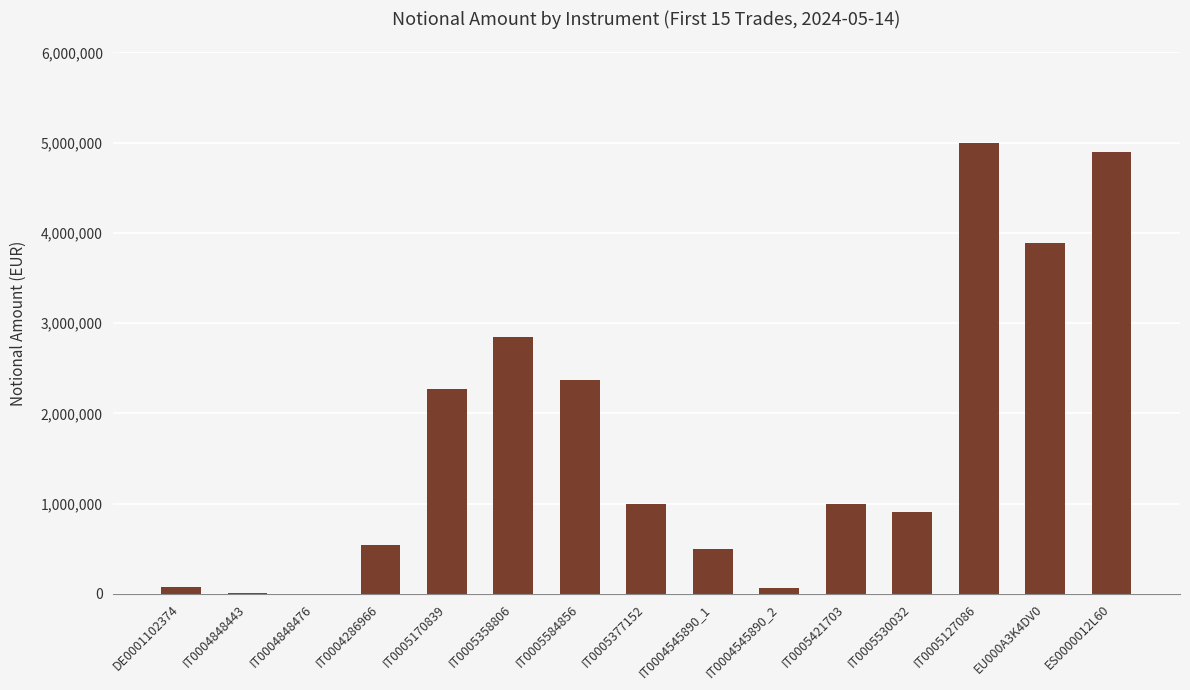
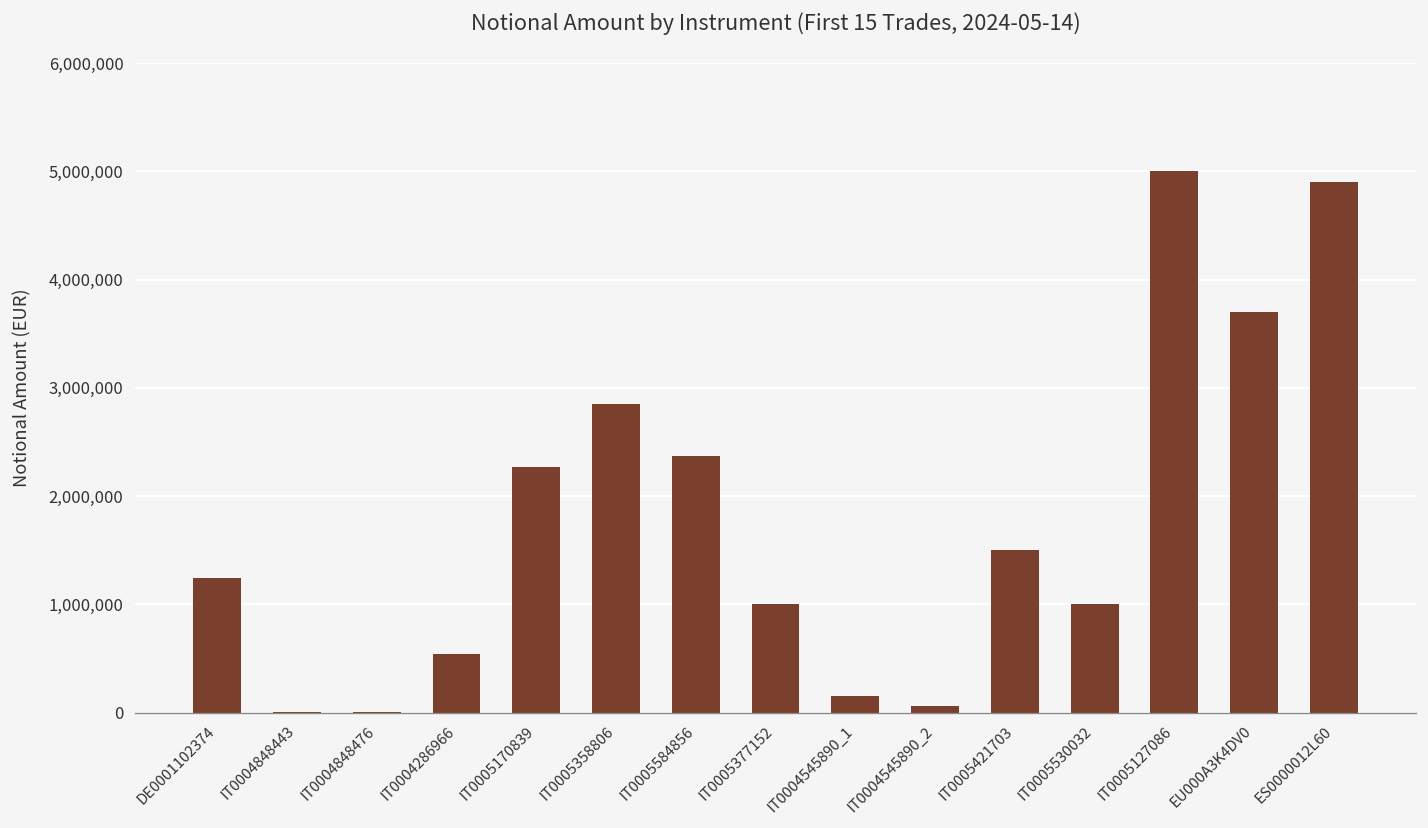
  {
-   "DE0001102374": "100,000",
+   "DE0001102374": "1,200,000",
    "IT0004286966": "500,000",
    "IT0005170839": "2,300,000",
    "IT0005358806": "2,800,000",
    "IT0005584856": "2,400,000",
    "IT0005377152": "1,000,000",
-   "IT0004545890_1": "500,000",
+   "IT0004545890_1": "200,000",
    "IT0004545890_2": "100,000",
-   "IT0005421703": "1,000,000",
-   "IT0005530032": "900,000",
+   "IT0005421703": "1,500,000",
+   "IT0005530032": "1,000,000",
    "IT0005127086": "5,000,000",
-   "EU000A3K4DV0": "3,900,000",
+   "EU000A3K4DV0": "3,700,000",
    "ES0000012L60": "4,900,000"
  }
